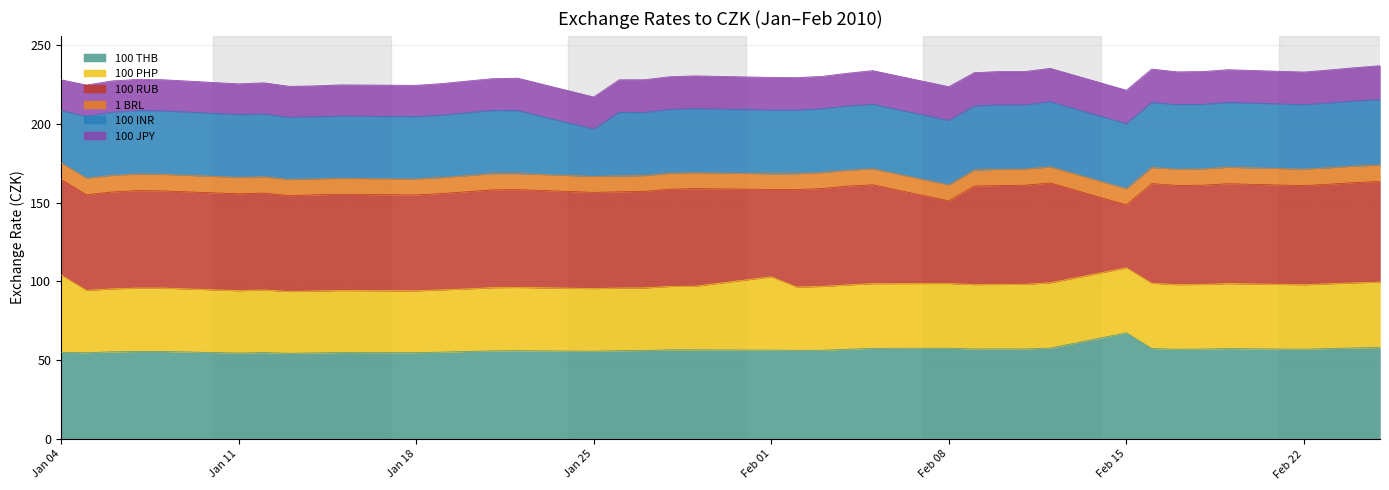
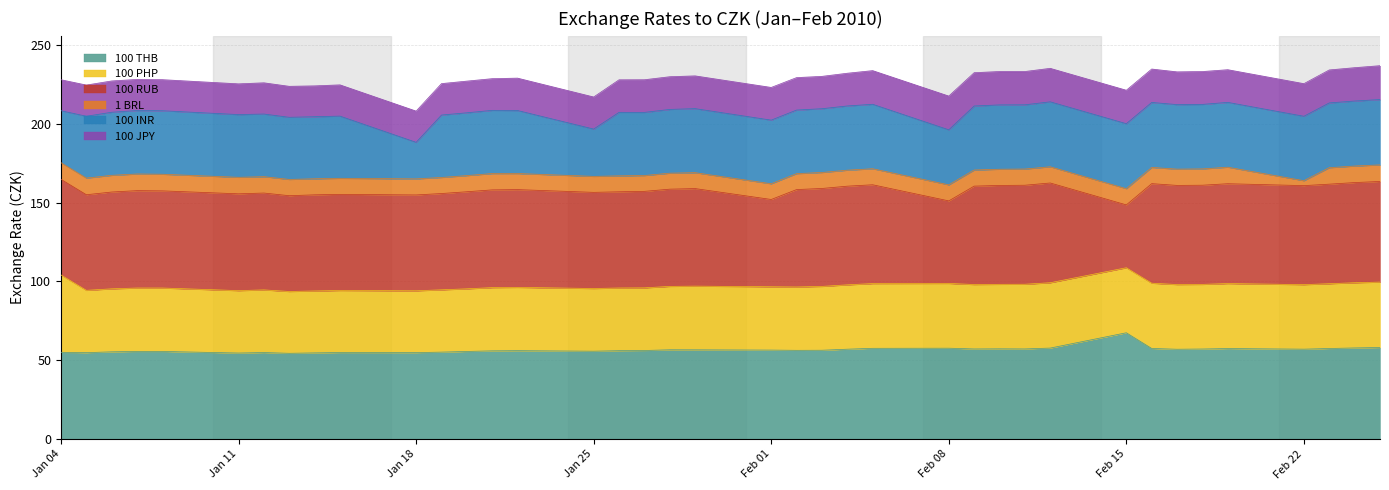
  {
    "100 THB": {
      "Jan 04": 55,
      "Jan 11": 55,
      "Jan 18": 55,
      "Jan 25": 56,
      "Feb 01": 56,
      "Feb 08": 58,
      "Feb 15": 67,
      "Feb 22": 57
    },
    "100 PHP": {
      "Jan 04": 49,
      "Jan 11": 40,
      "Jan 18": 39,
      "Jan 25": 40,
-     "Feb 01": 47,
+     "Feb 01": 40,
      "Feb 08": 41,
      "Feb 15": 41,
      "Feb 22": 41
    },
    "100 RUB": {
      "Jan 04": 61,
      "Jan 11": 61,
      "Jan 18": 61,
      "Jan 25": 61,
      "Feb 01": 55,
      "Feb 08": 52,
      "Feb 15": 40,
      "Feb 22": 63
    },
    "1 BRL": {
      "Jan 04": 11,
      "Jan 11": 10,
      "Jan 18": 10,
      "Jan 25": 10,
      "Feb 01": 10,
      "Feb 08": 10,
      "Feb 15": 10,
-     "Feb 22": 11
+     "Feb 22": 3
    },
    "100 INR": {
      "Jan 04": 33,
      "Jan 11": 40,
-     "Jan 18": 40,
+     "Jan 18": 23,
      "Jan 25": 30,
      "Feb 01": 40,
-     "Feb 08": 41,
+     "Feb 08": 35,
      "Feb 15": 41,
      "Feb 22": 41
    },
    "100 JPY": {
      "Jan 04": 20,
      "Jan 11": 20,
      "Jan 18": 20,
      "Jan 25": 20,
      "Feb 01": 21,
      "Feb 08": 21,
      "Feb 15": 21,
      "Feb 22": 21
    }
  }
